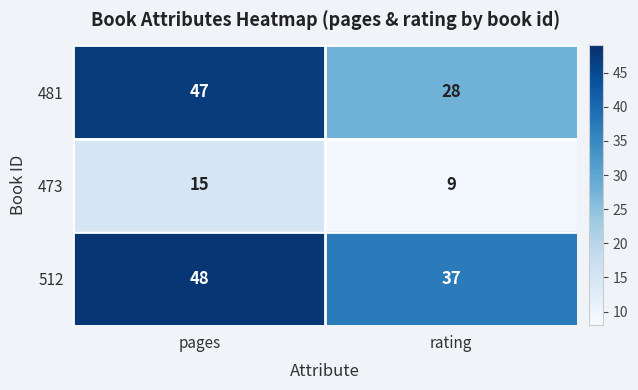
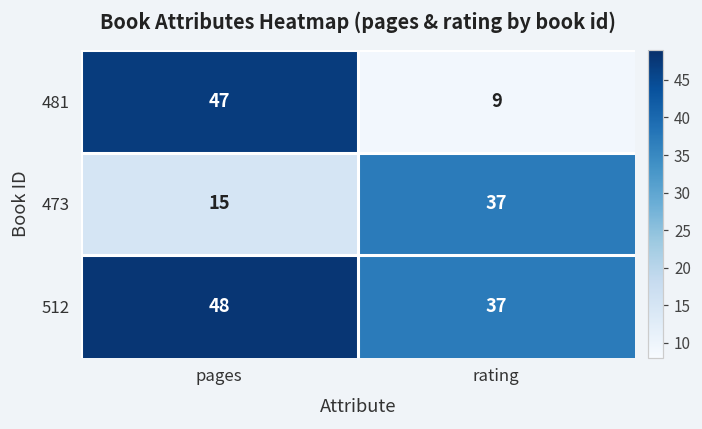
  {
    "481": {
      "pages": 47,
-     "rating": 28
+     "rating": 9
    },
    "473": {
      "pages": 15,
-     "rating": 9
+     "rating": 37
    },
    "512": {
      "pages": 48,
      "rating": 37
    }
  }
